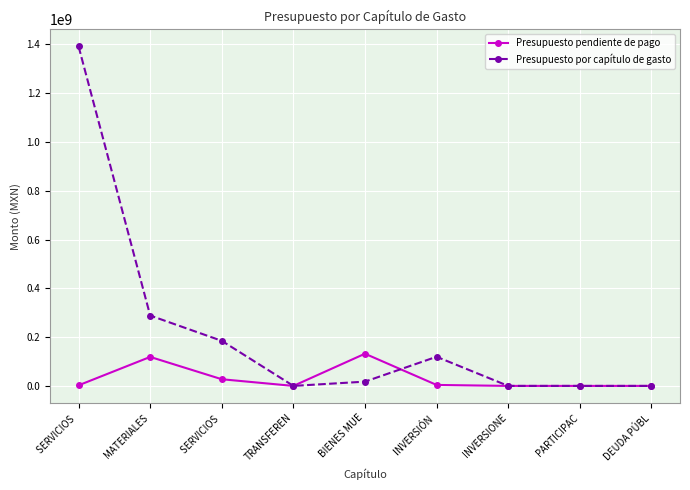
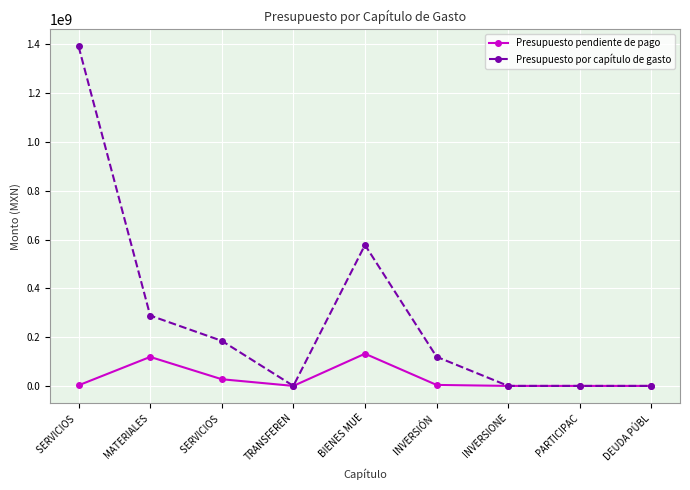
  {
    "Presupuesto pendiente de pago": {
      "MATERIALES": 120000000,
      "BIENES MUE": 130000000,
      "INVERSIÓN": 0
    },
    "Presupuesto por capítulo de gasto": {
      "MATERIALES": 290000000,
-     "BIENES MUE": 20000000,
+     "BIENES MUE": 580000000,
      "INVERSIÓN": 120000000
    }
  }
